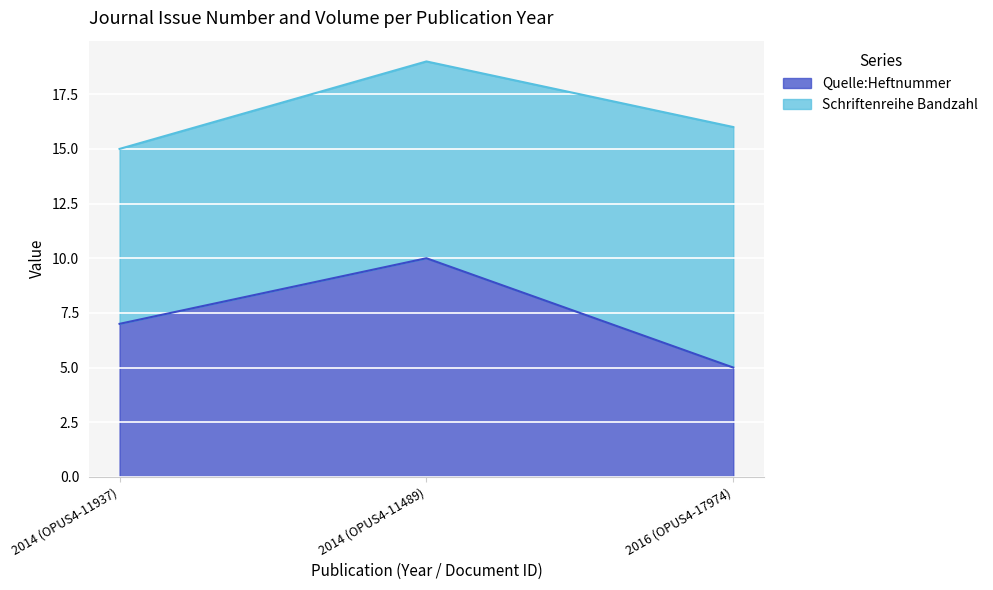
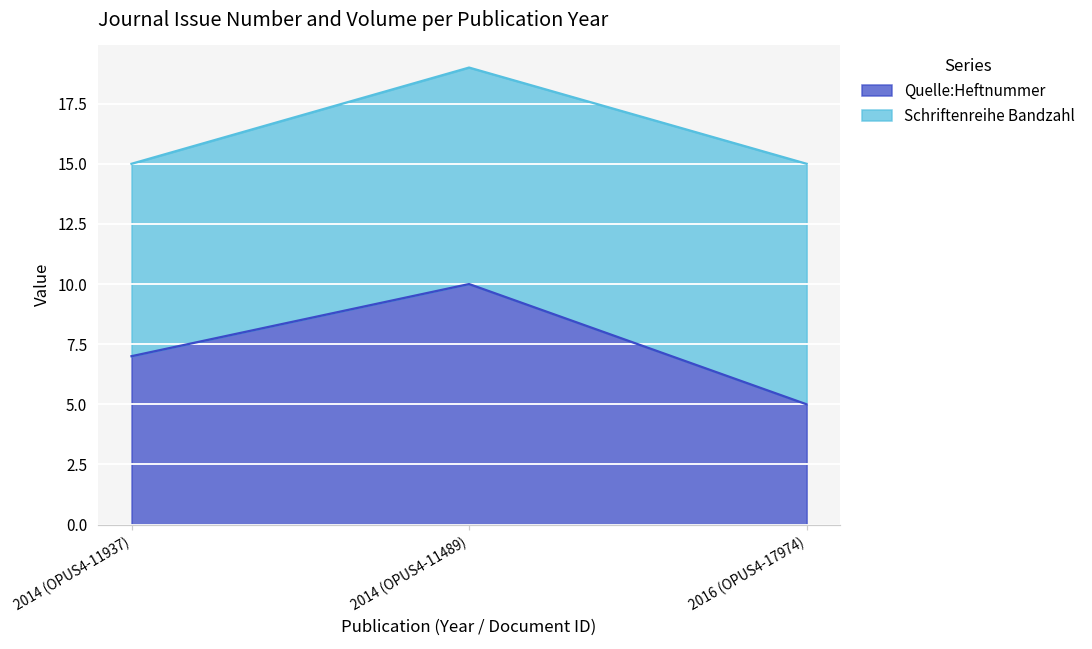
  {
    "Quelle:Heftnummer": {
      "2014 (OPUS4-11937)": 7,
      "2014 (OPUS4-11489)": 10,
      "2016 (OPUS4-17974)": 5
    },
    "Schriftenreihe Bandzahl": {
      "2014 (OPUS4-11937)": 8,
      "2014 (OPUS4-11489)": 9,
-     "2016 (OPUS4-17974)": 11
+     "2016 (OPUS4-17974)": 10
    }
  }
